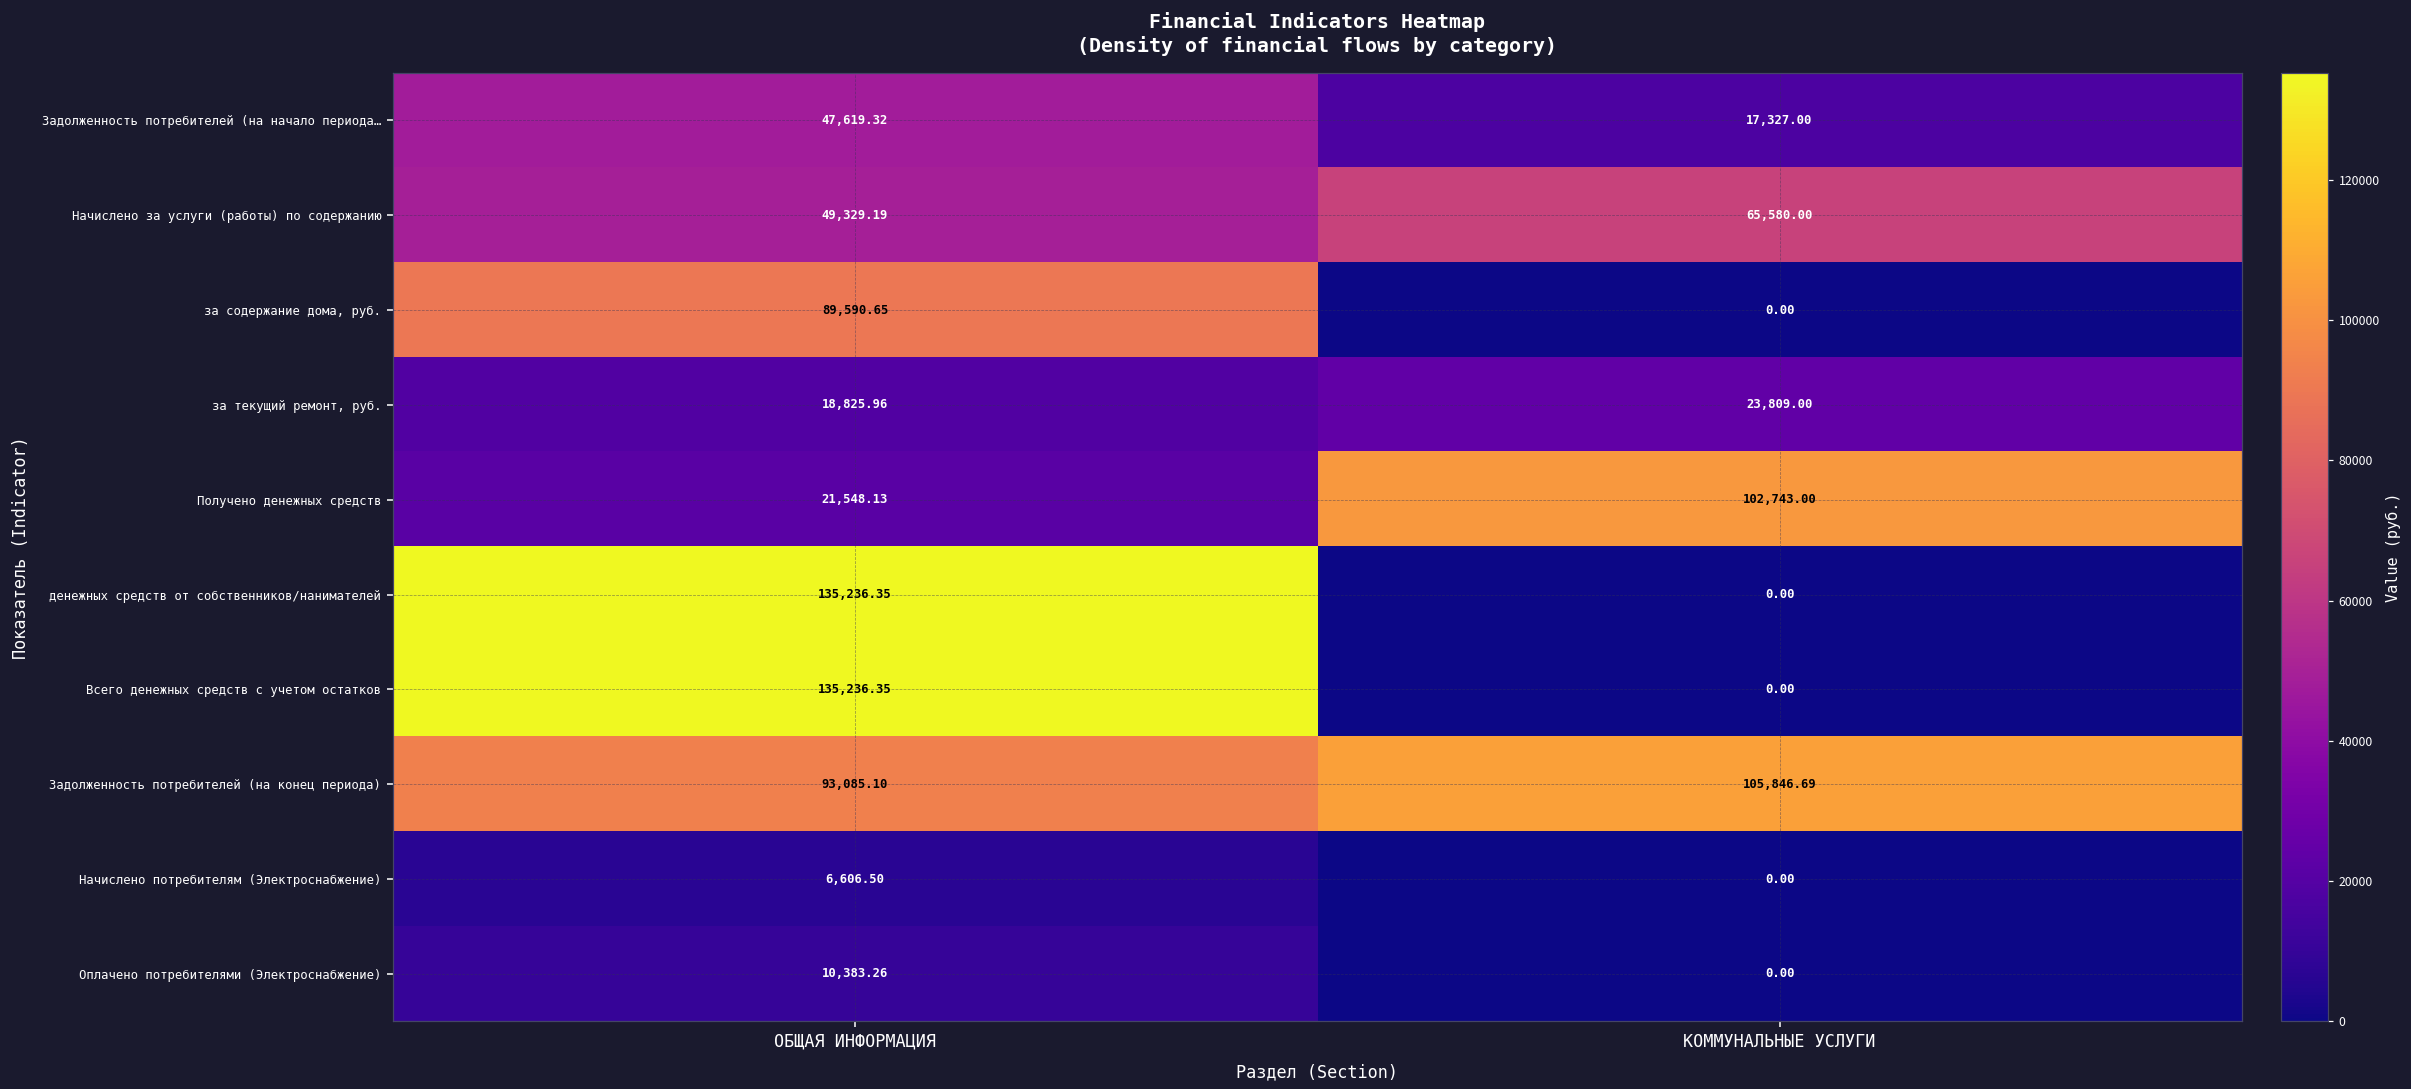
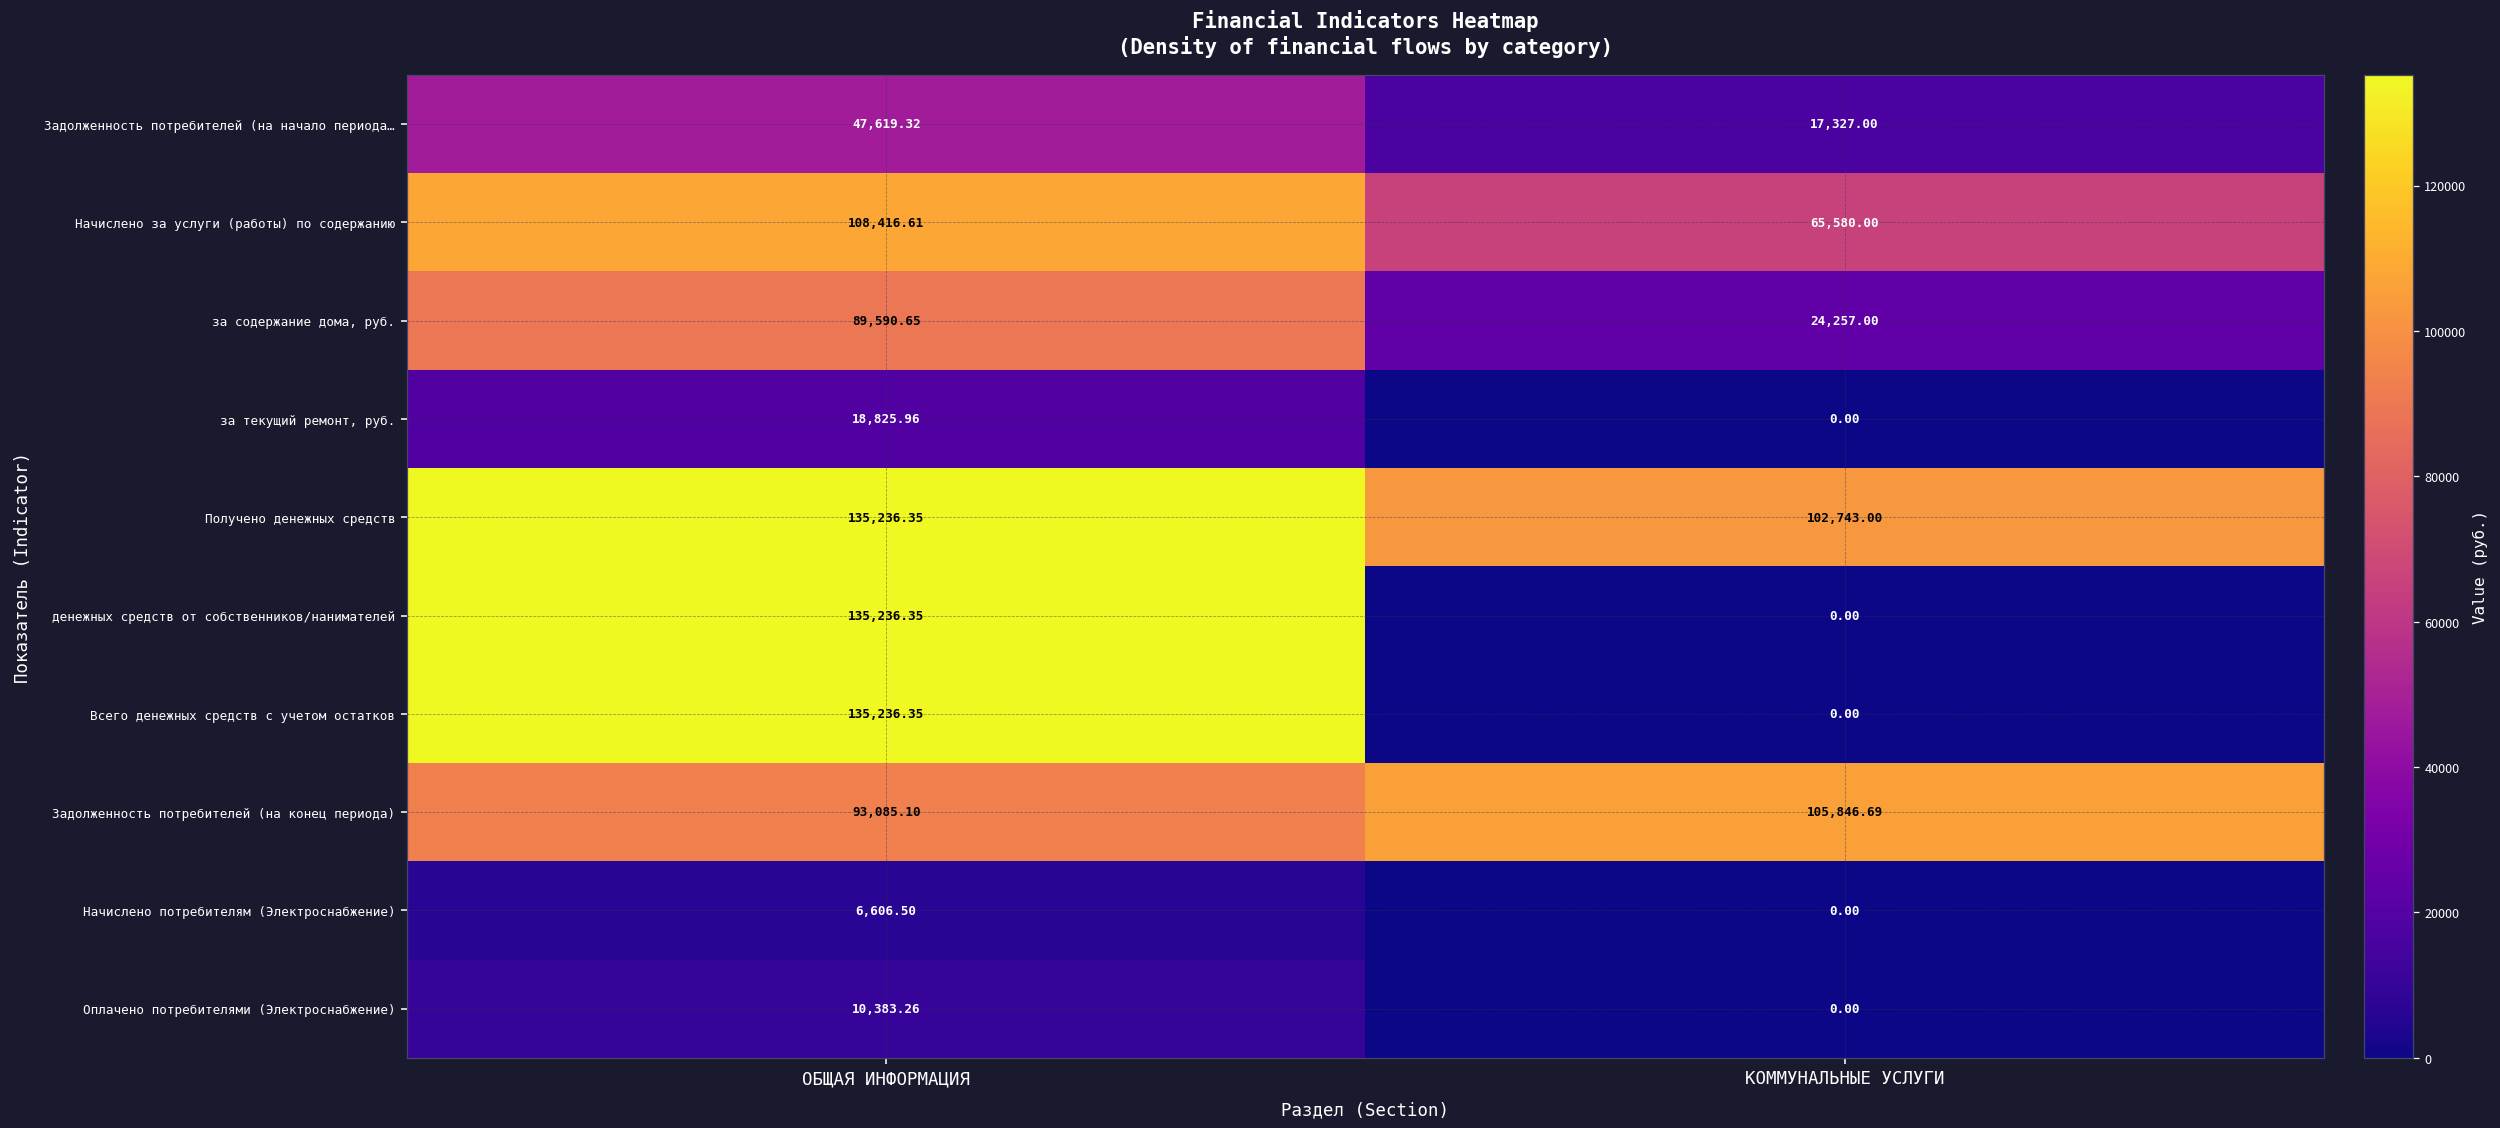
  {
    "Задолженность потребителей (на начало периода…": {
      "ОБЩАЯ ИНФОРМАЦИЯ": "47,619.32",
      "КОММУНАЛЬНЫЕ УСЛУГИ": "17,327.00"
    },
    "Начислено за услуги (работы) по содержанию": {
-     "ОБЩАЯ ИНФОРМАЦИЯ": "49,329.19",
+     "ОБЩАЯ ИНФОРМАЦИЯ": "108,416.61",
      "КОММУНАЛЬНЫЕ УСЛУГИ": "65,580.00"
    },
    "за содержание дома, руб.": {
      "ОБЩАЯ ИНФОРМАЦИЯ": "89,590.65",
-     "КОММУНАЛЬНЫЕ УСЛУГИ": "0.00"
+     "КОММУНАЛЬНЫЕ УСЛУГИ": "24,257.00"
    },
    "за текущий ремонт, руб.": {
      "ОБЩАЯ ИНФОРМАЦИЯ": "18,825.96",
-     "КОММУНАЛЬНЫЕ УСЛУГИ": "23,809.00"
+     "КОММУНАЛЬНЫЕ УСЛУГИ": "0.00"
    },
    "Получено денежных средств": {
-     "ОБЩАЯ ИНФОРМАЦИЯ": "21,548.13",
+     "ОБЩАЯ ИНФОРМАЦИЯ": "135,236.35",
      "КОММУНАЛЬНЫЕ УСЛУГИ": "102,743.00"
    },
    "денежных средств от собственников/нанимателей": {
      "ОБЩАЯ ИНФОРМАЦИЯ": "135,236.35",
      "КОММУНАЛЬНЫЕ УСЛУГИ": "0.00"
    },
    "Всего денежных средств с учетом остатков": {
      "ОБЩАЯ ИНФОРМАЦИЯ": "135,236.35",
      "КОММУНАЛЬНЫЕ УСЛУГИ": "0.00"
    },
    "Задолженность потребителей (на конец периода)": {
      "ОБЩАЯ ИНФОРМАЦИЯ": "93,085.10",
      "КОММУНАЛЬНЫЕ УСЛУГИ": "105,846.69"
    },
    "Начислено потребителям (Электроснабжение)": {
      "ОБЩАЯ ИНФОРМАЦИЯ": "6,606.50",
      "КОММУНАЛЬНЫЕ УСЛУГИ": "0.00"
    },
    "Оплачено потребителями (Электроснабжение)": {
      "ОБЩАЯ ИНФОРМАЦИЯ": "10,383.26",
      "КОММУНАЛЬНЫЕ УСЛУГИ": "0.00"
    }
  }
